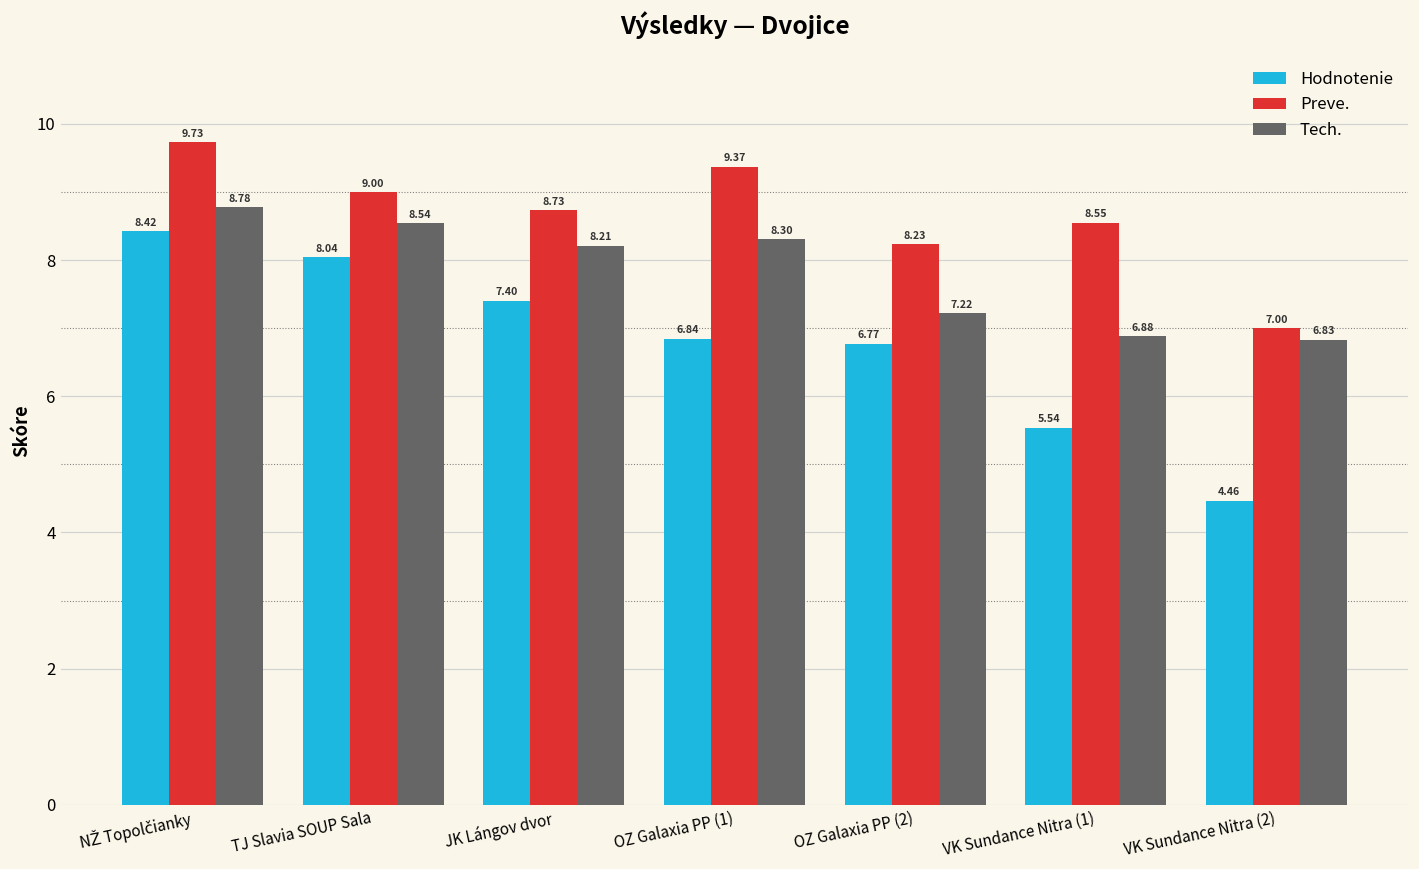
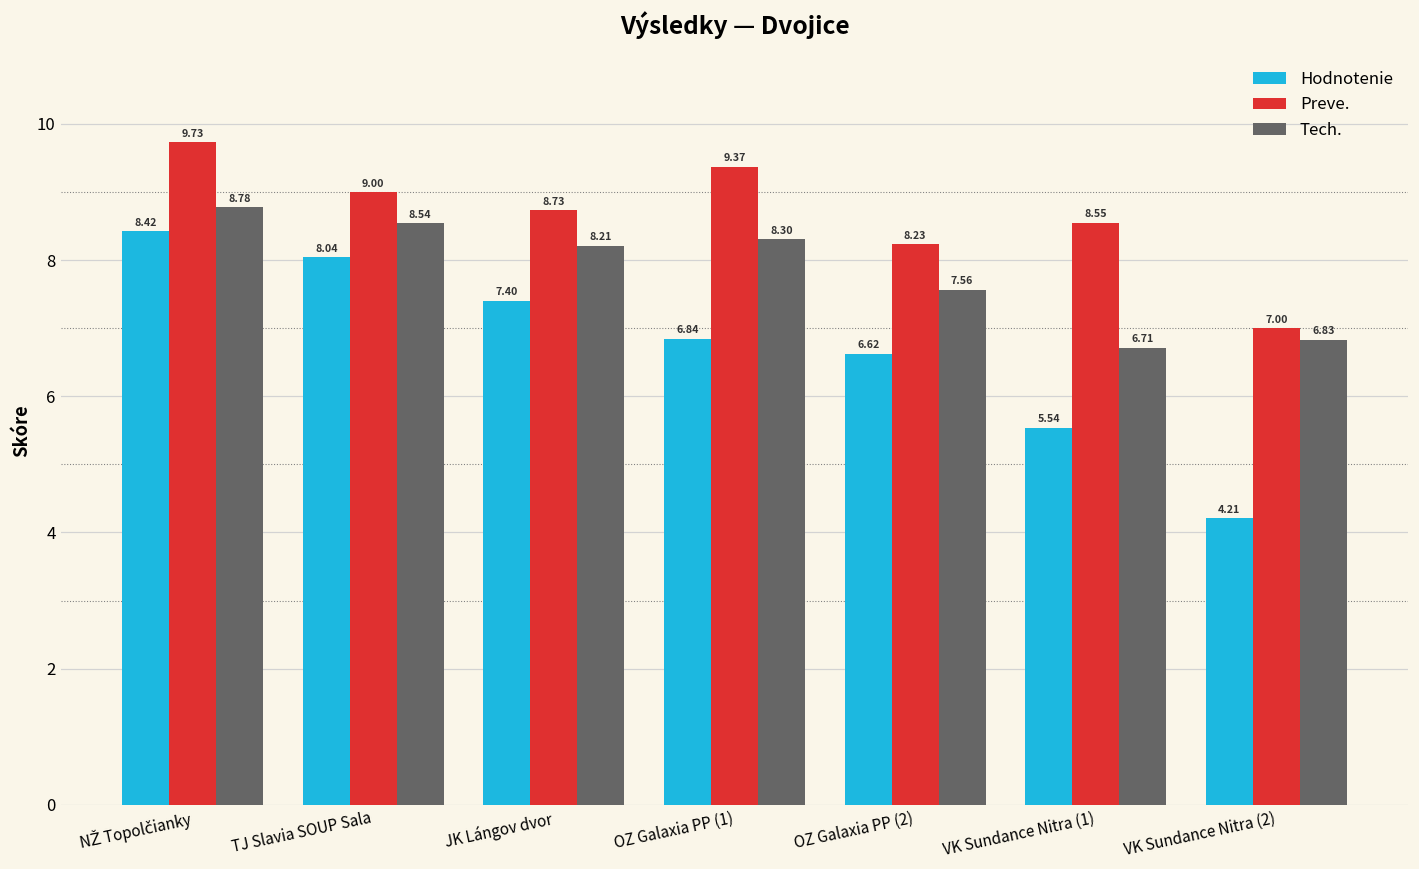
  {
    "Hodnotenie": {
      "NŽ Topolčianky": 8.42,
      "TJ Slavia SOUP Sala": 8.04,
      "JK Lángov dvor": 7.40,
      "OZ Galaxia PP (1)": 6.84,
-     "OZ Galaxia PP (2)": 6.77,
+     "OZ Galaxia PP (2)": 6.62,
      "VK Sundance Nitra (1)": 5.54,
-     "VK Sundance Nitra (2)": 4.46
+     "VK Sundance Nitra (2)": 4.21
    },
    "Preve.": {
      "NŽ Topolčianky": 9.73,
      "TJ Slavia SOUP Sala": 9.00,
      "JK Lángov dvor": 8.73,
      "OZ Galaxia PP (1)": 9.37,
      "OZ Galaxia PP (2)": 8.23,
      "VK Sundance Nitra (1)": 8.55,
      "VK Sundance Nitra (2)": 7.00
    },
    "Tech.": {
      "NŽ Topolčianky": 8.78,
      "TJ Slavia SOUP Sala": 8.54,
      "JK Lángov dvor": 8.21,
      "OZ Galaxia PP (1)": 8.30,
-     "OZ Galaxia PP (2)": 7.22,
-     "VK Sundance Nitra (1)": 6.88,
+     "OZ Galaxia PP (2)": 7.56,
+     "VK Sundance Nitra (1)": 6.71,
      "VK Sundance Nitra (2)": 6.83
    }
  }
